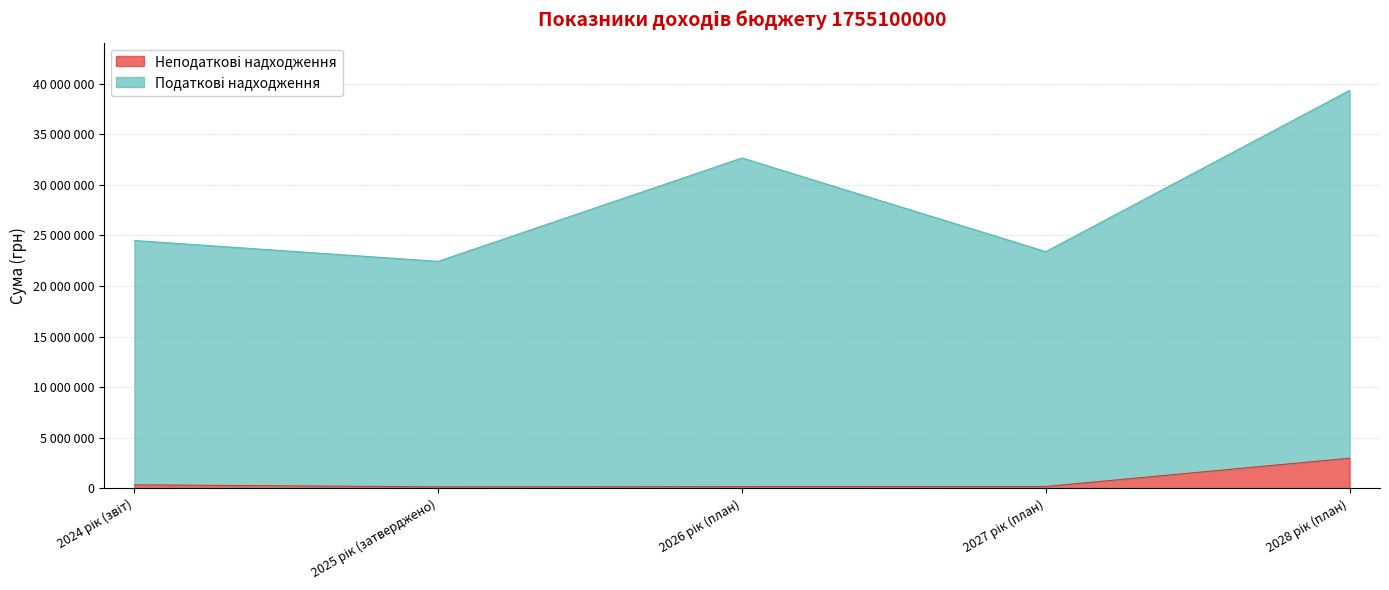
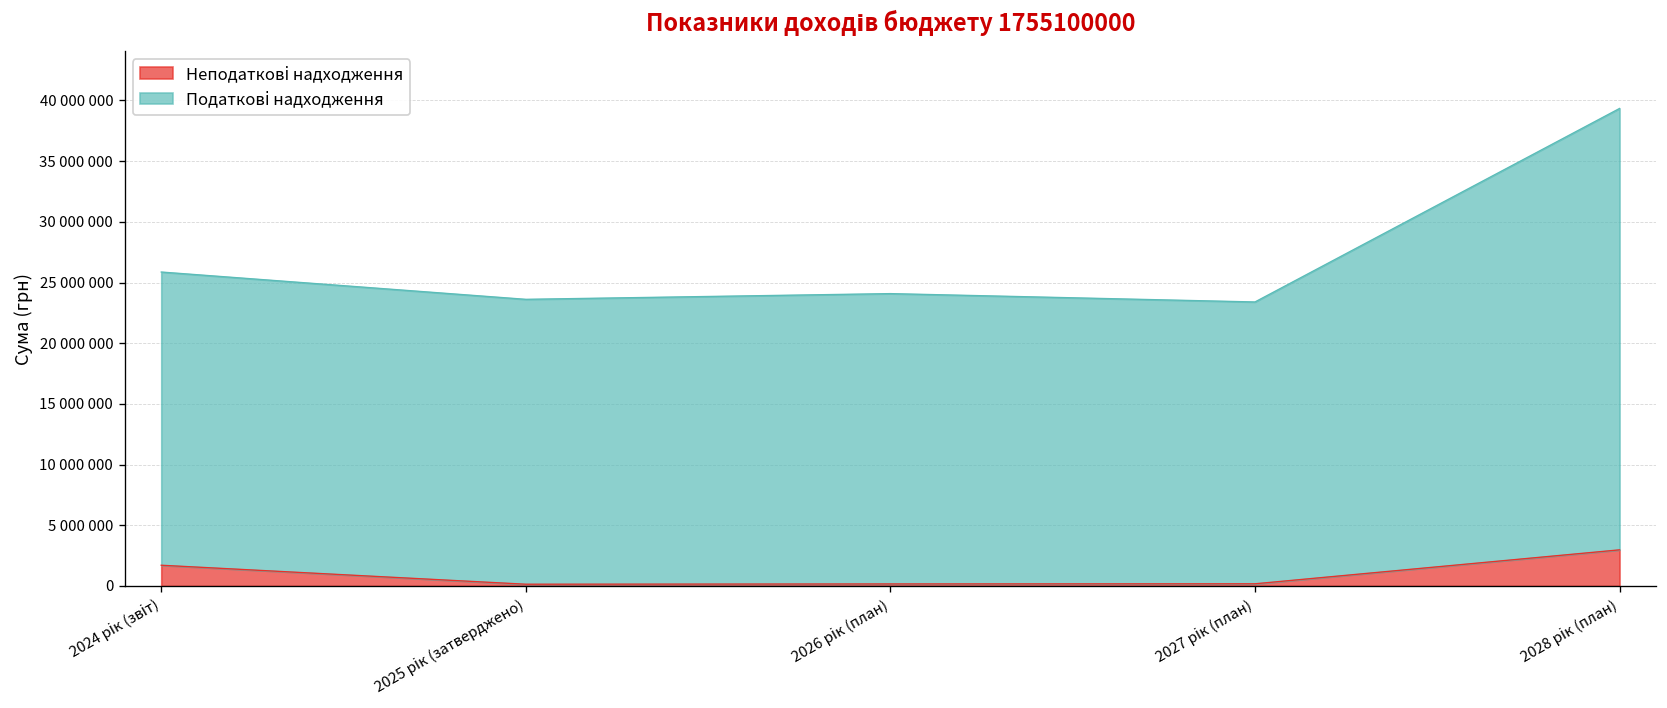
  {
    "Неподаткові надходження": {
-     "2024 рік (звіт)": 300000,
+     "2024 рік (звіт)": 1700000,
      "2025 рік (затверджено)": 100000,
      "2026 рік (план)": 200000,
      "2027 рік (план)": 200000,
      "2028 рік (план)": 3000000
    },
    "Податкові надходження": {
      "2024 рік (звіт)": 24200000,
-     "2025 рік (затверджено)": 22300000,
-     "2026 рік (план)": 32500000,
+     "2025 рік (затверджено)": 23500000,
+     "2026 рік (план)": 23900000,
      "2027 рік (план)": 23200000,
      "2028 рік (план)": 36400000
    }
  }
